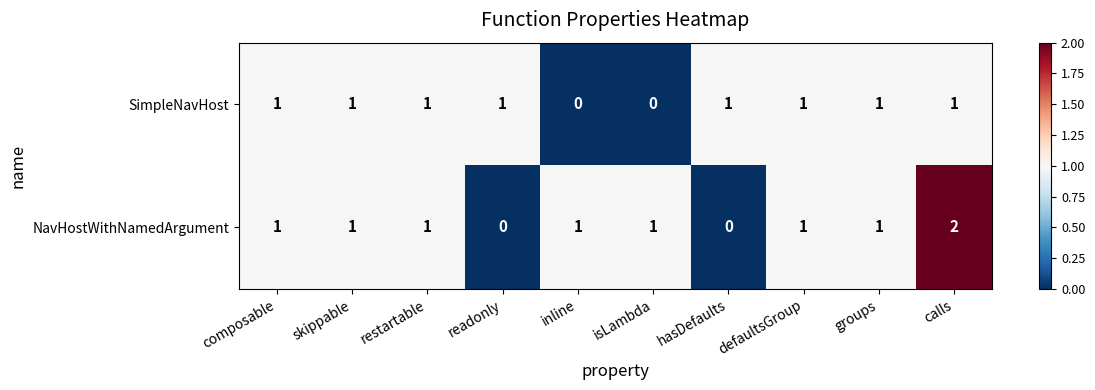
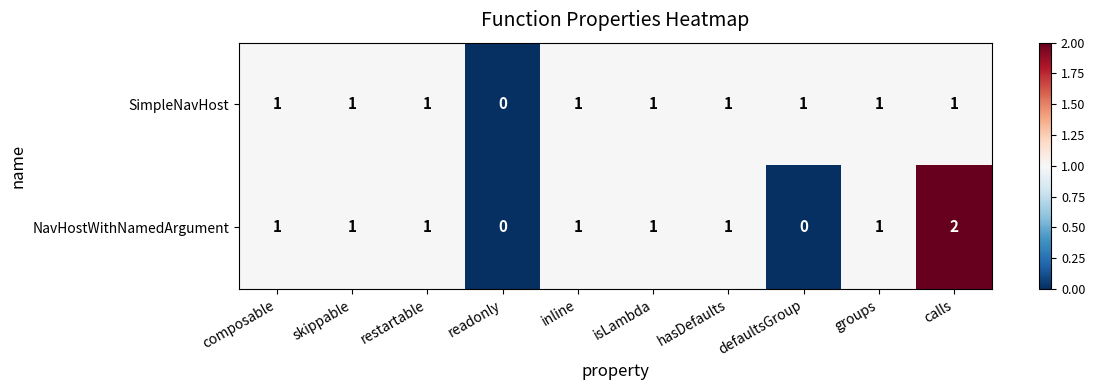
  {
    "SimpleNavHost": {
      "composable": 1,
      "skippable": 1,
      "restartable": 1,
-     "readonly": 1,
-     "inline": 0,
-     "isLambda": 0,
+     "readonly": 0,
+     "inline": 1,
+     "isLambda": 1,
      "hasDefaults": 1,
      "defaultsGroup": 1,
      "groups": 1,
      "calls": 1
    },
    "NavHostWithNamedArgument": {
      "composable": 1,
      "skippable": 1,
      "restartable": 1,
      "readonly": 0,
      "inline": 1,
      "isLambda": 1,
-     "hasDefaults": 0,
-     "defaultsGroup": 1,
+     "hasDefaults": 1,
+     "defaultsGroup": 0,
      "groups": 1,
      "calls": 2
    }
  }
